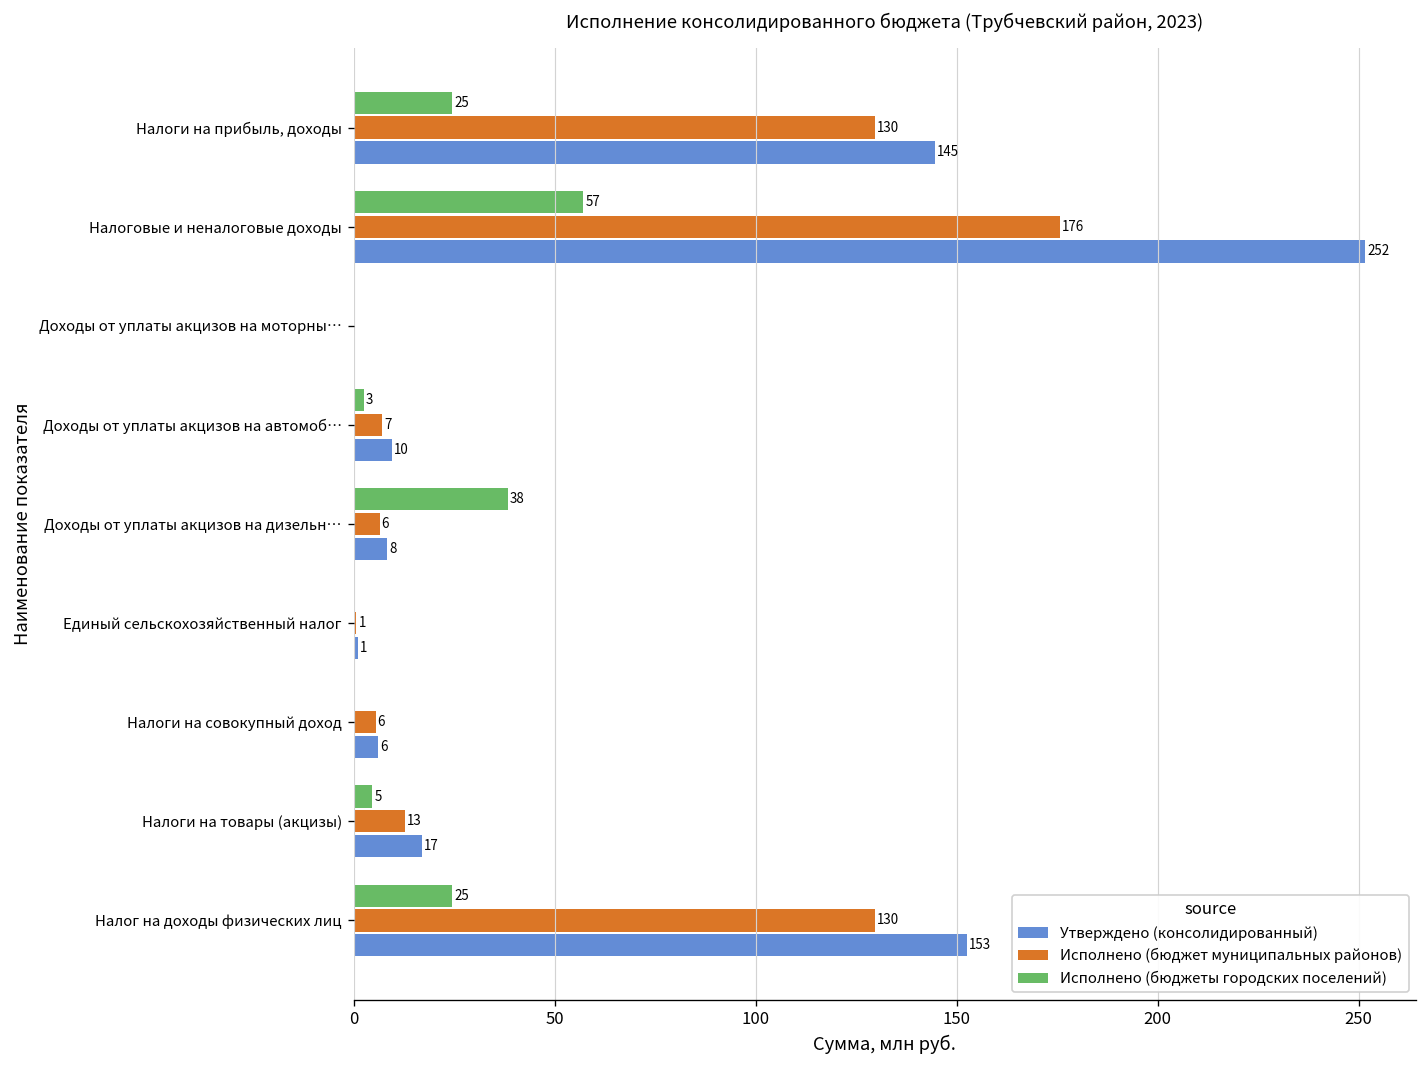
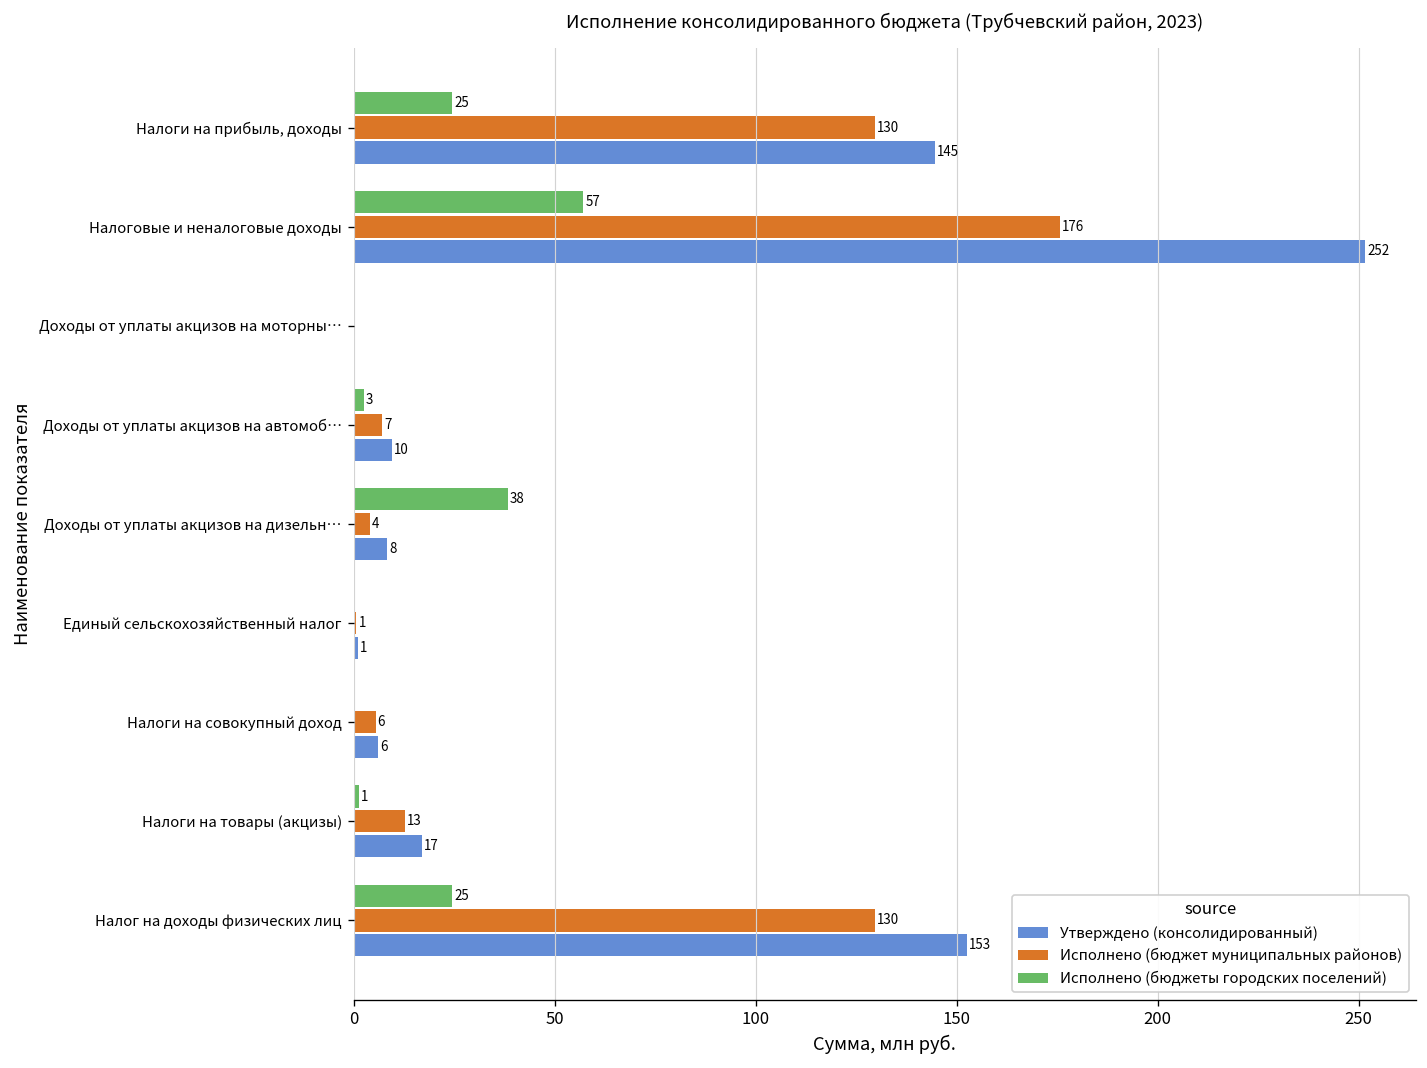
  {
    "Утверждено (консолидированный)": {
      "Налоги на прибыль, доходы": 145,
      "Налоговые и неналоговые доходы": 252,
      "Доходы от уплаты акцизов на автомоб…": 10,
      "Доходы от уплаты акцизов на дизельн…": 8,
      "Единый сельскохозяйственный налог": 1,
      "Налоги на совокупный доход": 6,
      "Налоги на товары (акцизы)": 17,
      "Налог на доходы физических лиц": 153
    },
    "Исполнено (бюджет муниципальных районов)": {
      "Налоги на прибыль, доходы": 130,
      "Налоговые и неналоговые доходы": 176,
      "Доходы от уплаты акцизов на автомоб…": 7,
-     "Доходы от уплаты акцизов на дизельн…": 6,
+     "Доходы от уплаты акцизов на дизельн…": 4,
      "Единый сельскохозяйственный налог": 1,
      "Налоги на совокупный доход": 6,
      "Налоги на товары (акцизы)": 13,
      "Налог на доходы физических лиц": 130
    },
    "Исполнено (бюджеты городских поселений)": {
      "Налоги на прибыль, доходы": 25,
      "Налоговые и неналоговые доходы": 57,
      "Доходы от уплаты акцизов на автомоб…": 3,
      "Доходы от уплаты акцизов на дизельн…": 38,
-     "Налоги на товары (акцизы)": 5,
+     "Налоги на товары (акцизы)": 1,
      "Налог на доходы физических лиц": 25
    }
  }
